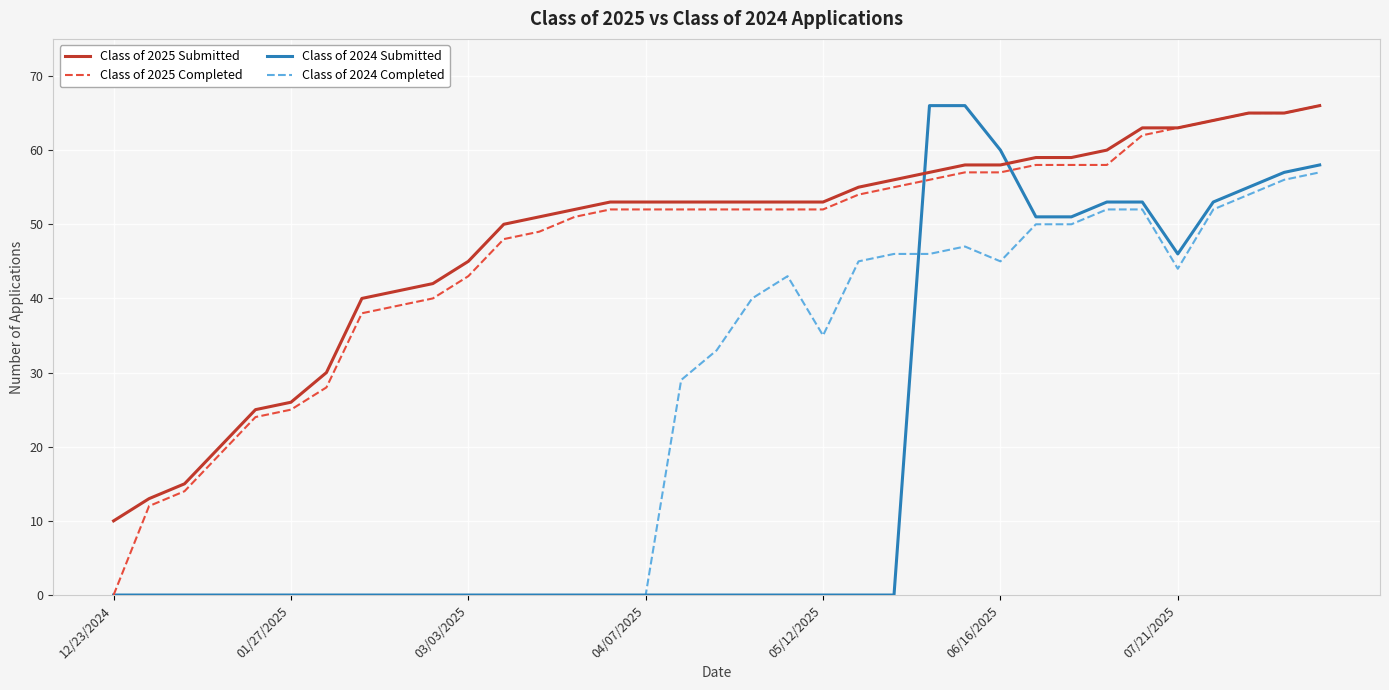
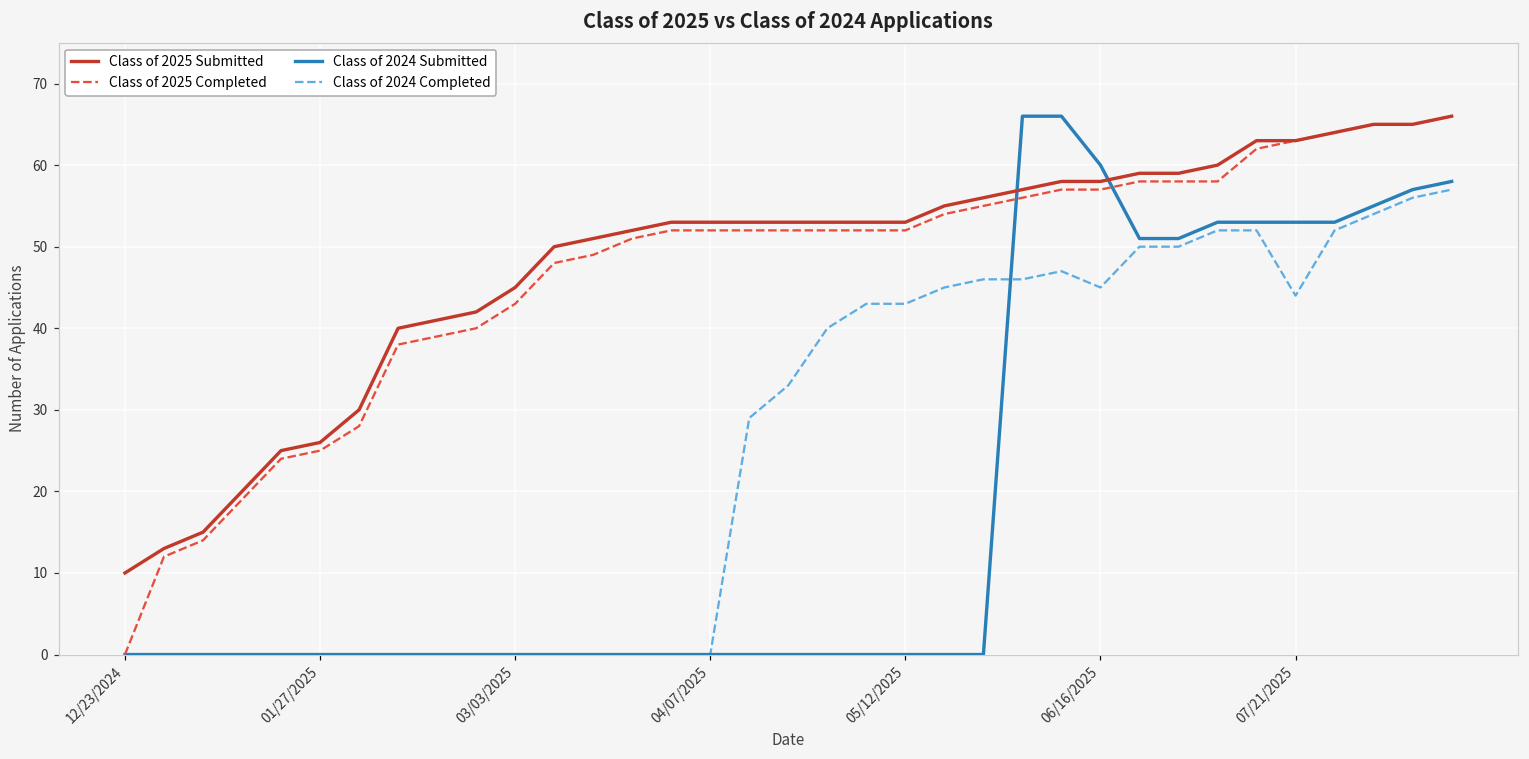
  {
    "Class of 2024 Submitted": {
      "05/12/2025": 0,
      "06/16/2025": 60,
-     "07/21/2025": 46
+     "07/21/2025": 53
    },
    "Class of 2024 Completed": {
-     "05/12/2025": 35,
+     "05/12/2025": 43,
      "06/16/2025": 45,
      "07/21/2025": 44
    }
  }
